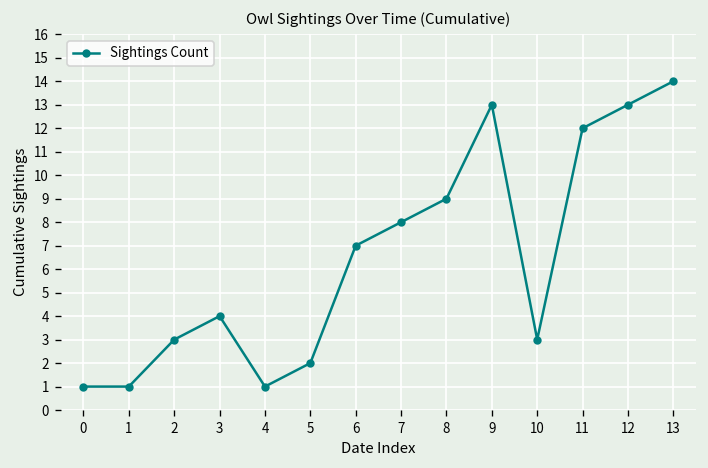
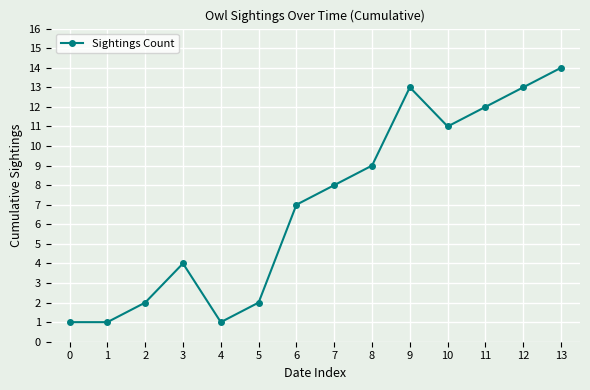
  {
    "0": 1,
    "1": 1,
-   "2": 3,
+   "2": 2,
    "3": 4,
    "4": 1,
    "5": 2,
    "6": 7,
    "7": 8,
    "8": 9,
    "9": 13,
-   "10": 3,
+   "10": 11,
    "11": 12,
    "12": 13,
    "13": 14
  }
